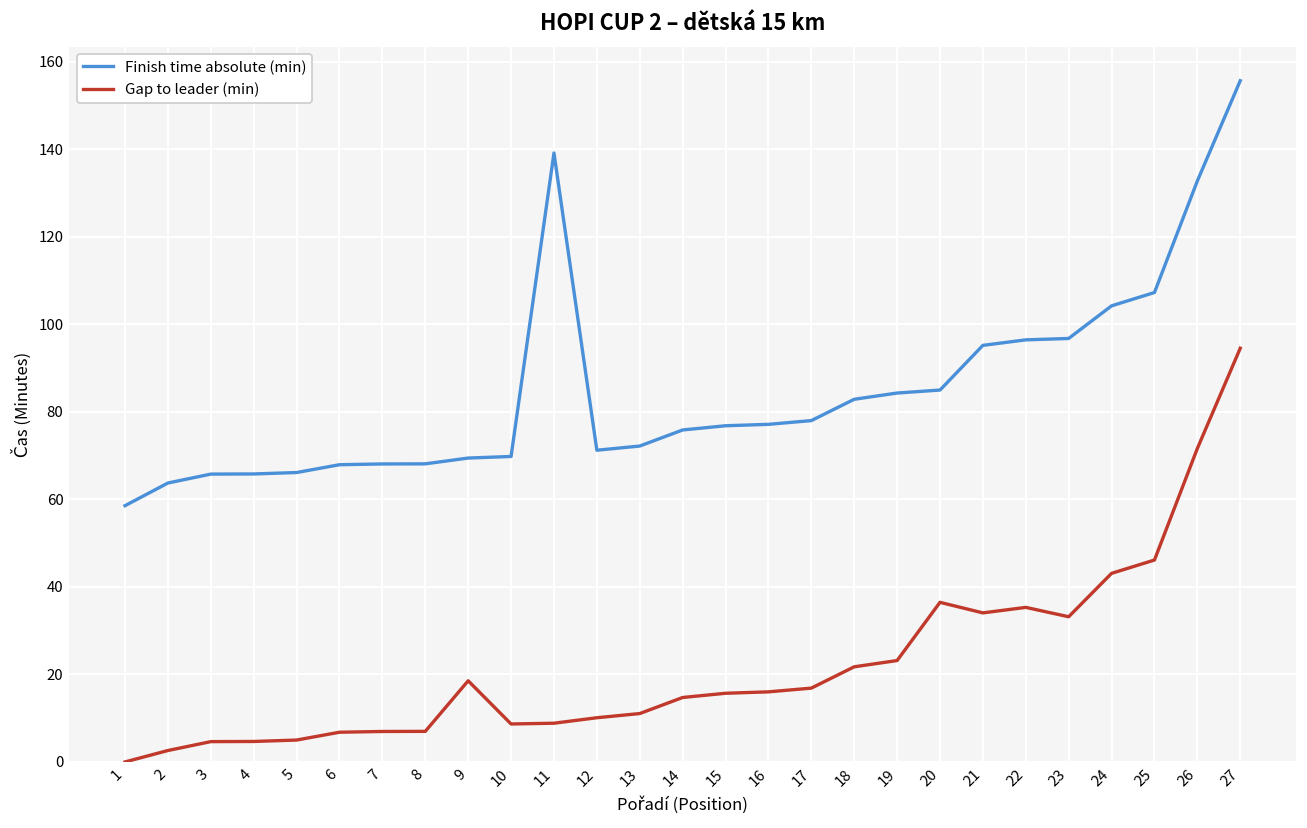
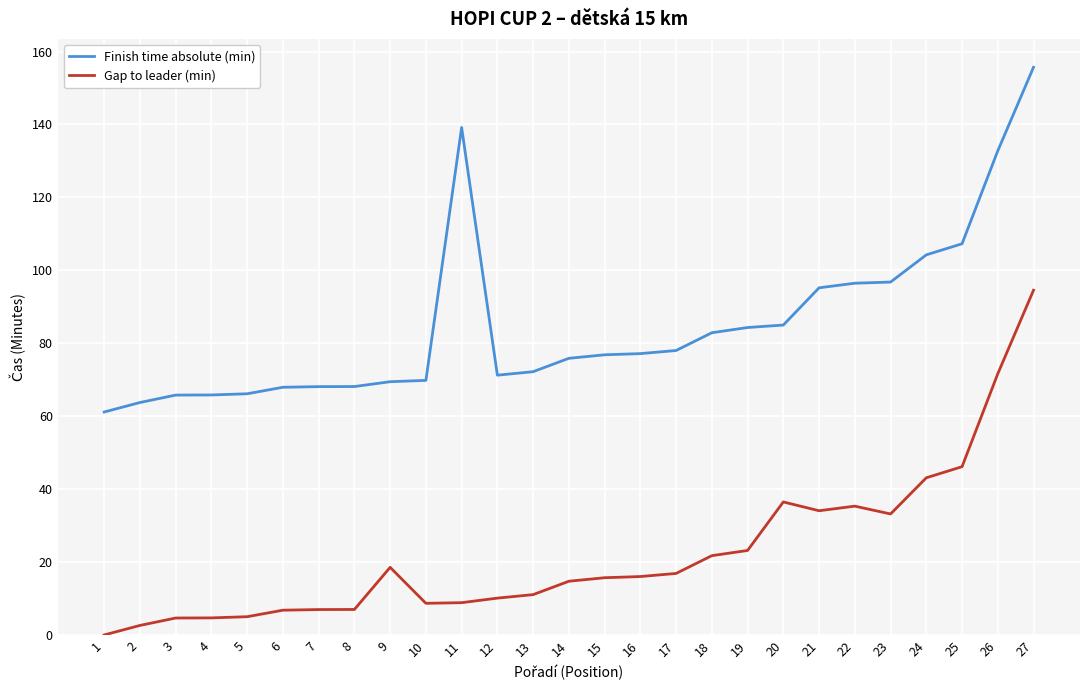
  {
    "Finish time absolute (min)": {
-     "1": 59,
+     "1": 61,
      "2": 64,
      "3": 66,
      "4": 66,
      "5": 66,
      "6": 68,
      "7": 68,
      "8": 68,
      "9": 69,
      "10": 70,
      "11": 139,
      "12": 71,
      "13": 72,
      "14": 76,
      "15": 77,
      "16": 77,
      "17": 78,
      "18": 83,
      "19": 84,
      "20": 85,
      "21": 95,
      "22": 96,
      "23": 97,
      "24": 104,
      "25": 107,
      "26": 133,
      "27": 156
    },
    "Gap to leader (min)": {
      "1": 0,
      "2": 3,
      "3": 5,
      "4": 5,
      "5": 5,
      "6": 7,
      "7": 7,
      "8": 7,
      "9": 19,
      "10": 9,
      "11": 9,
      "12": 10,
      "13": 11,
      "14": 15,
      "15": 16,
      "16": 16,
      "17": 17,
      "18": 22,
      "19": 23,
      "20": 36,
      "21": 34,
      "22": 35,
      "23": 33,
      "24": 43,
      "25": 46,
      "26": 72,
      "27": 95
    }
  }
